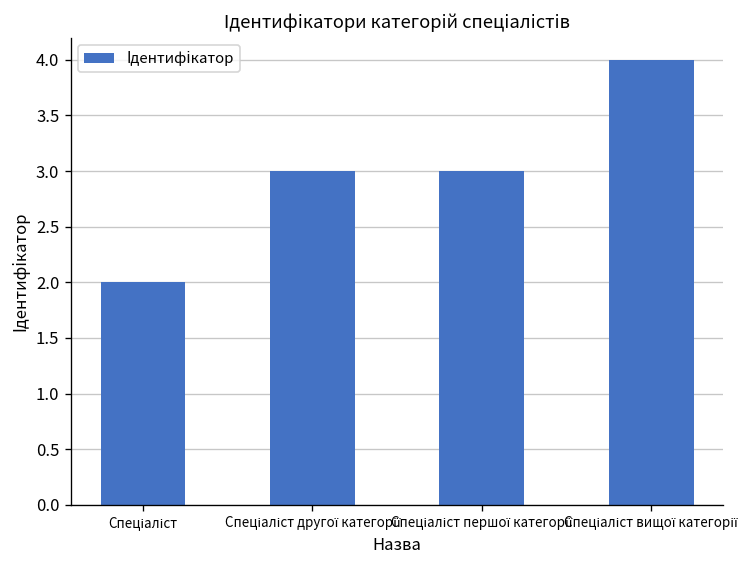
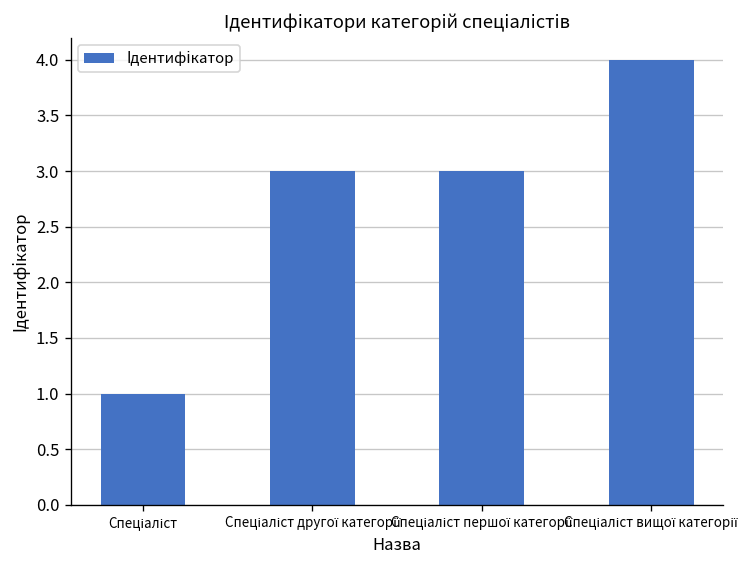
  {
-   "Спеціаліст": 2,
+   "Спеціаліст": 1,
    "Спеціаліст другої категорії": 3,
    "Спеціаліст першої категорії": 3,
    "Спеціаліст вищої категорії": 4
  }
